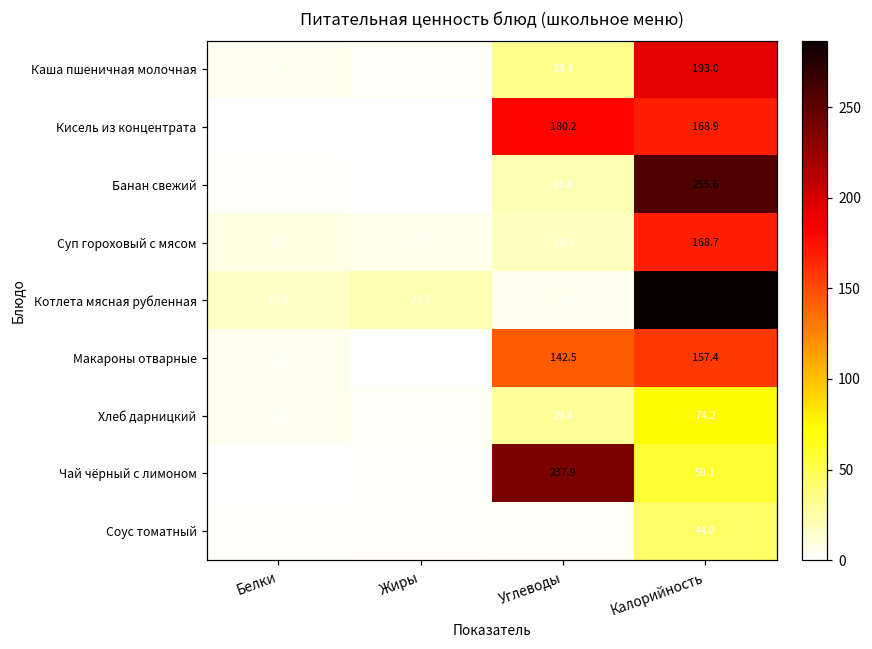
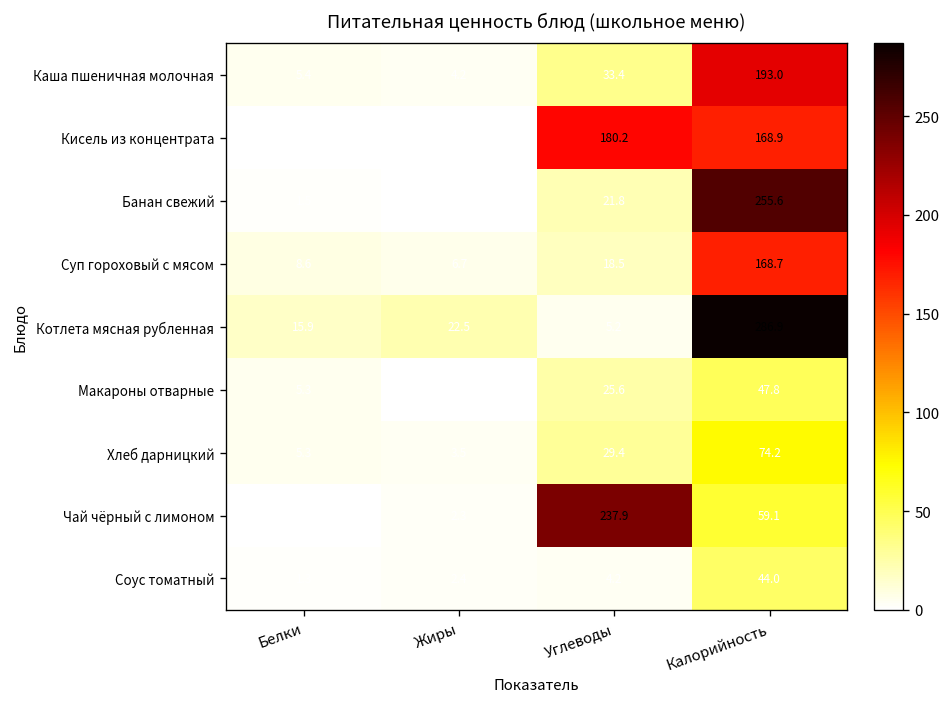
  {
    "Каша пшеничная молочная": {
      "Углеводы": 33.4,
      "Калорийность": 193.0
    },
    "Кисель из концентрата": {
      "Углеводы": 180.2,
      "Калорийность": 168.9
    },
    "Банан свежий": {
      "Углеводы": 21.8,
      "Калорийность": 255.6
    },
    "Суп гороховый с мясом": {
      "Углеводы": 18.5,
      "Калорийность": 168.7
    },
    "Котлета мясная рубленная": {
      "Белки": 15.9,
      "Жиры": 22.5
    },
    "Макароны отварные": {
-     "Углеводы": 142.5,
-     "Калорийность": 157.4
+     "Углеводы": 25.6,
+     "Калорийность": 47.8
    },
    "Хлеб дарницкий": {
      "Углеводы": 29.4,
      "Калорийность": 74.2
    },
    "Чай чёрный с лимоном": {
      "Углеводы": 237.9,
      "Калорийность": 59.1
    },
    "Соус томатный": {
      "Калорийность": 44.0
    }
  }
